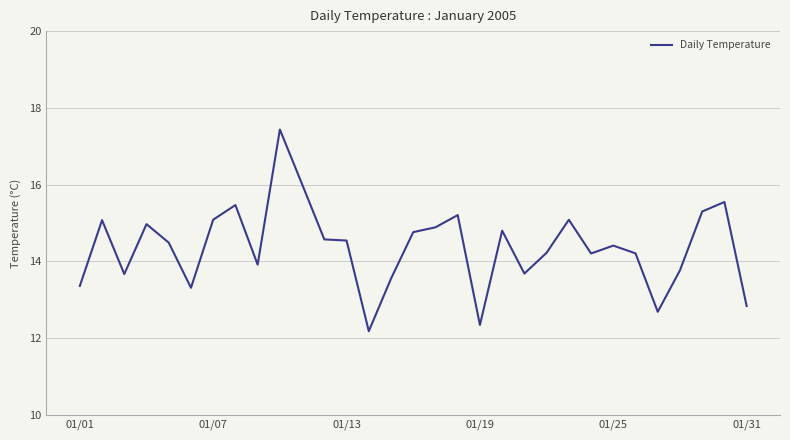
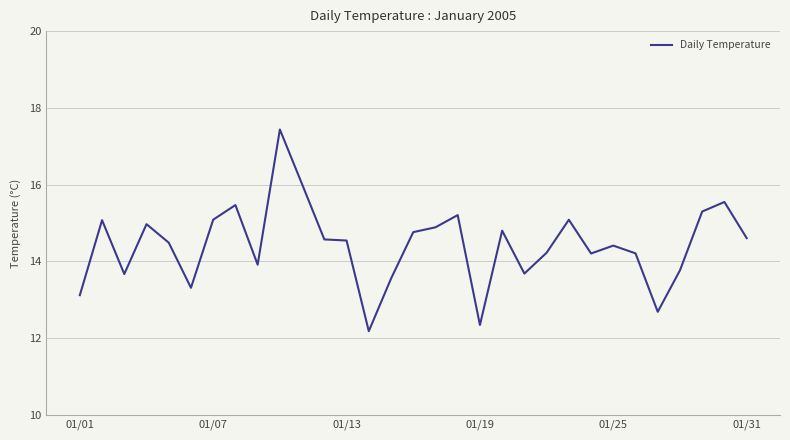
  {
-   "01/01": 13.4,
+   "01/01": 13.1,
    "01/07": 15.1,
    "01/13": 14.5,
    "01/19": 12.3,
    "01/25": 14.4,
-   "01/31": 12.8
+   "01/31": 14.6
  }
